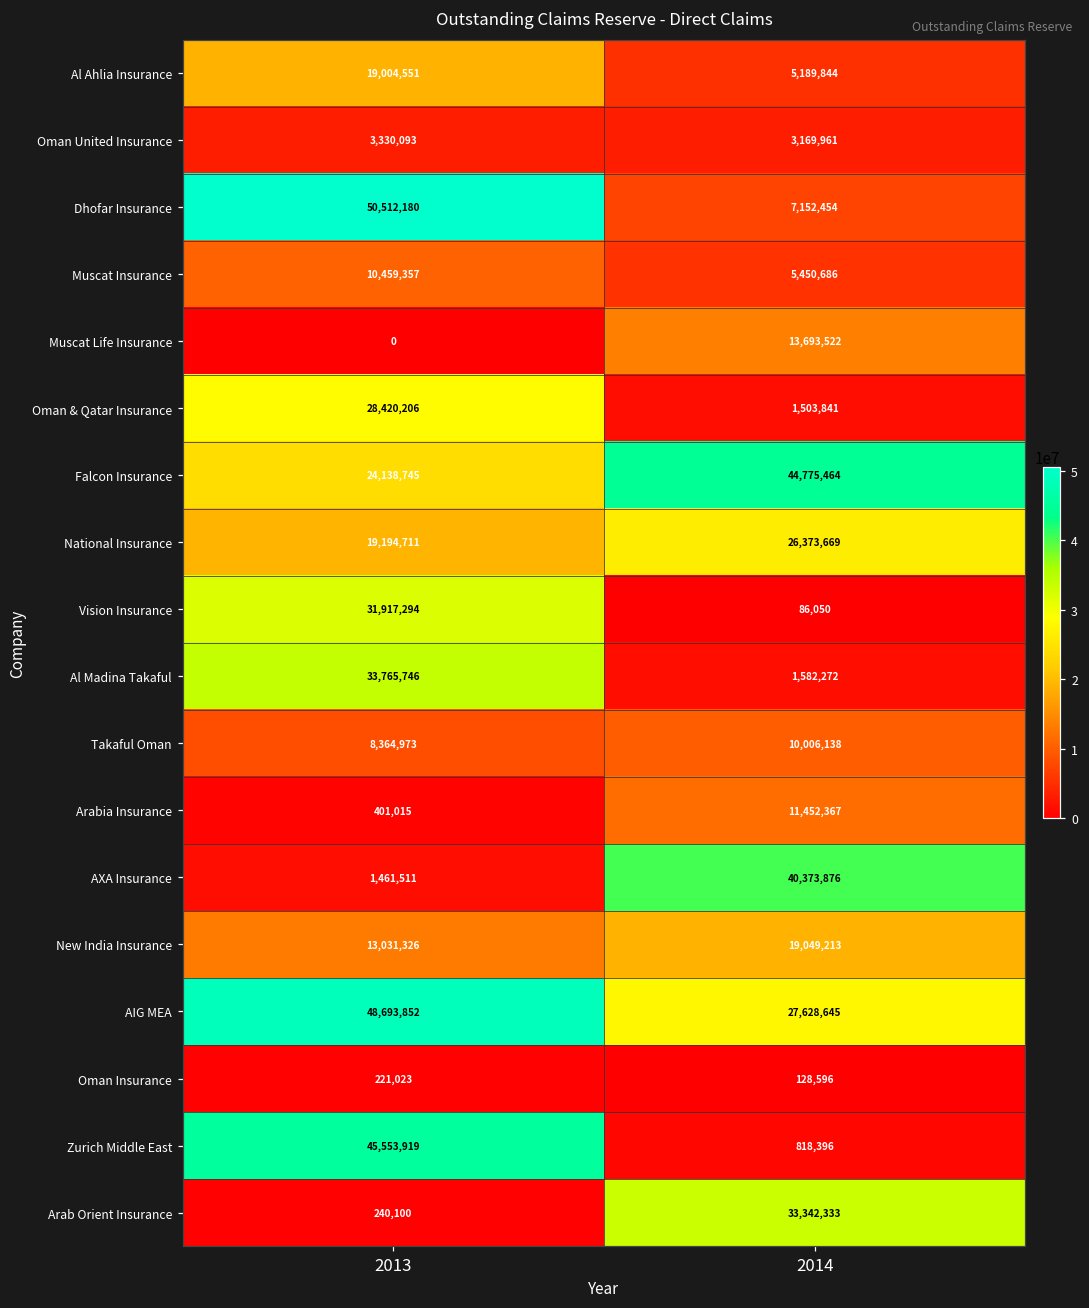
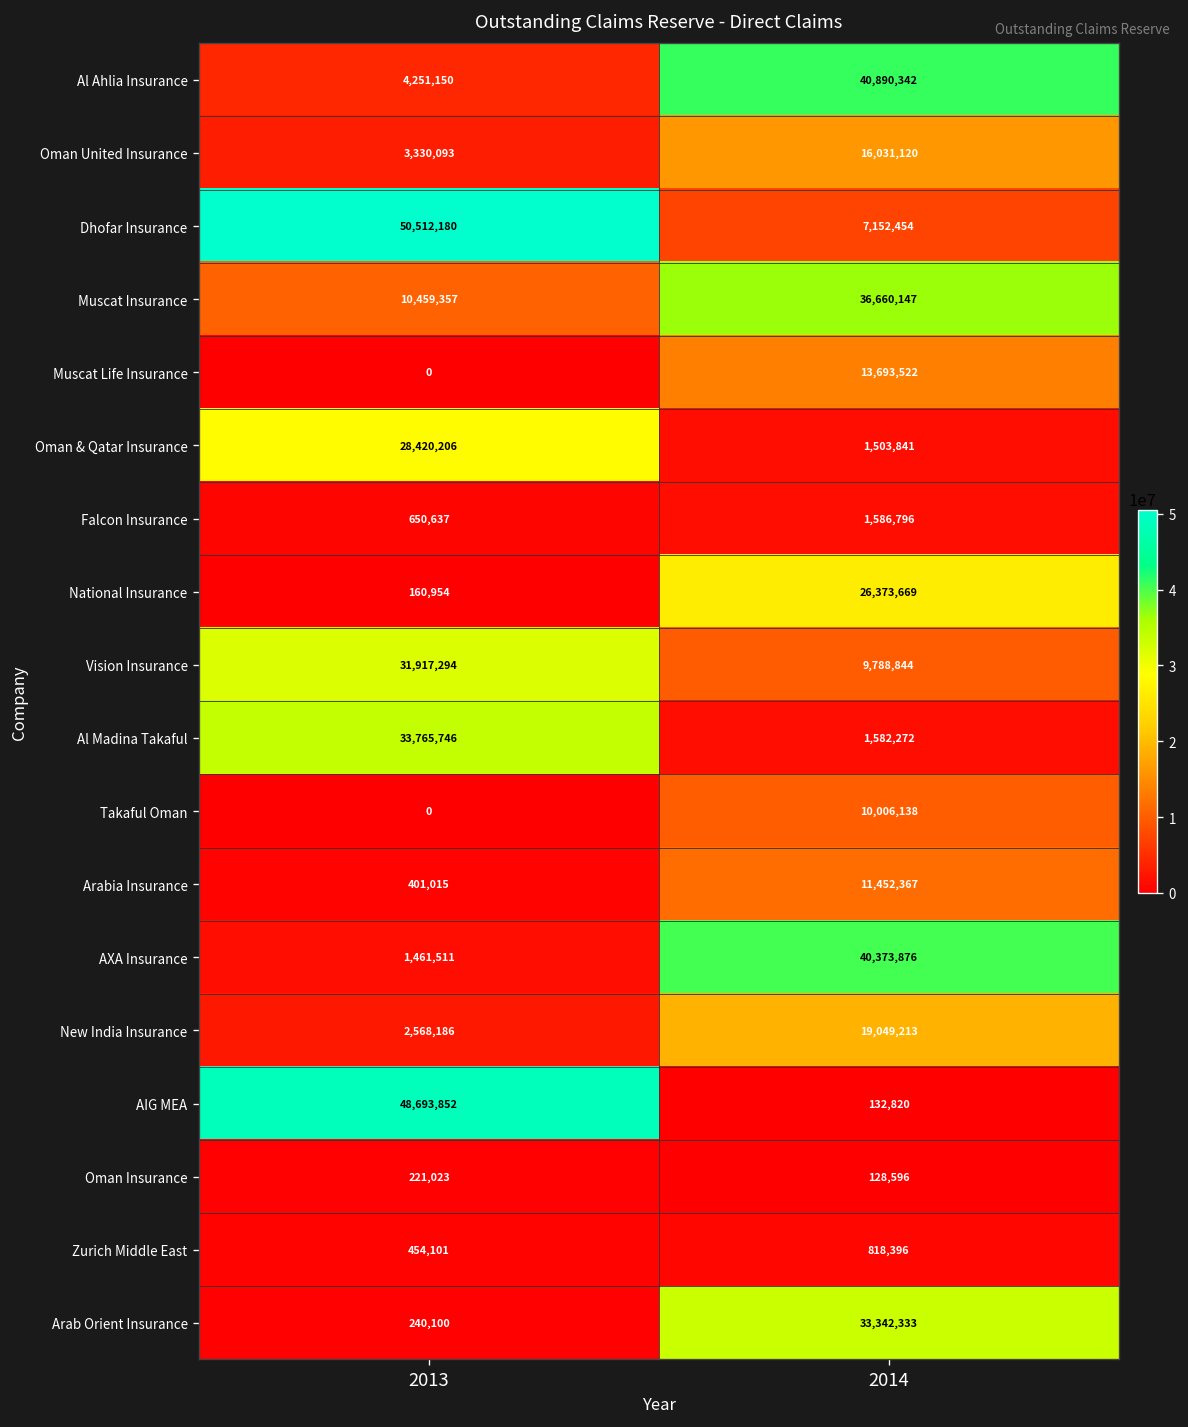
  {
    "Al Ahlia Insurance": {
-     "2013": "19,004,551",
-     "2014": "5,189,844"
+     "2013": "4,251,150",
+     "2014": "40,890,342"
    },
    "Oman United Insurance": {
      "2013": "3,330,093",
-     "2014": "3,169,961"
+     "2014": "16,031,120"
    },
    "Dhofar Insurance": {
      "2013": "50,512,180",
      "2014": "7,152,454"
    },
    "Muscat Insurance": {
      "2013": "10,459,357",
-     "2014": "5,450,686"
+     "2014": "36,660,147"
    },
    "Muscat Life Insurance": {
      "2013": "0",
      "2014": "13,693,522"
    },
    "Oman & Qatar Insurance": {
      "2013": "28,420,206",
      "2014": "1,503,841"
    },
    "Falcon Insurance": {
-     "2013": "24,138,745",
-     "2014": "44,775,464"
+     "2013": "650,637",
+     "2014": "1,586,796"
    },
    "National Insurance": {
-     "2013": "19,194,711",
+     "2013": "160,954",
      "2014": "26,373,669"
    },
    "Vision Insurance": {
      "2013": "31,917,294",
-     "2014": "86,050"
+     "2014": "9,788,844"
    },
    "Al Madina Takaful": {
      "2013": "33,765,746",
      "2014": "1,582,272"
    },
    "Takaful Oman": {
-     "2013": "8,364,973",
+     "2013": "0",
      "2014": "10,006,138"
    },
    "Arabia Insurance": {
      "2013": "401,015",
      "2014": "11,452,367"
    },
    "AXA Insurance": {
      "2013": "1,461,511",
      "2014": "40,373,876"
    },
    "New India Insurance": {
-     "2013": "13,031,326",
+     "2013": "2,568,186",
      "2014": "19,049,213"
    },
    "AIG MEA": {
      "2013": "48,693,852",
-     "2014": "27,628,645"
+     "2014": "132,820"
    },
    "Oman Insurance": {
      "2013": "221,023",
      "2014": "128,596"
    },
    "Zurich Middle East": {
-     "2013": "45,553,919",
+     "2013": "454,101",
      "2014": "818,396"
    },
    "Arab Orient Insurance": {
      "2013": "240,100",
      "2014": "33,342,333"
    }
  }
